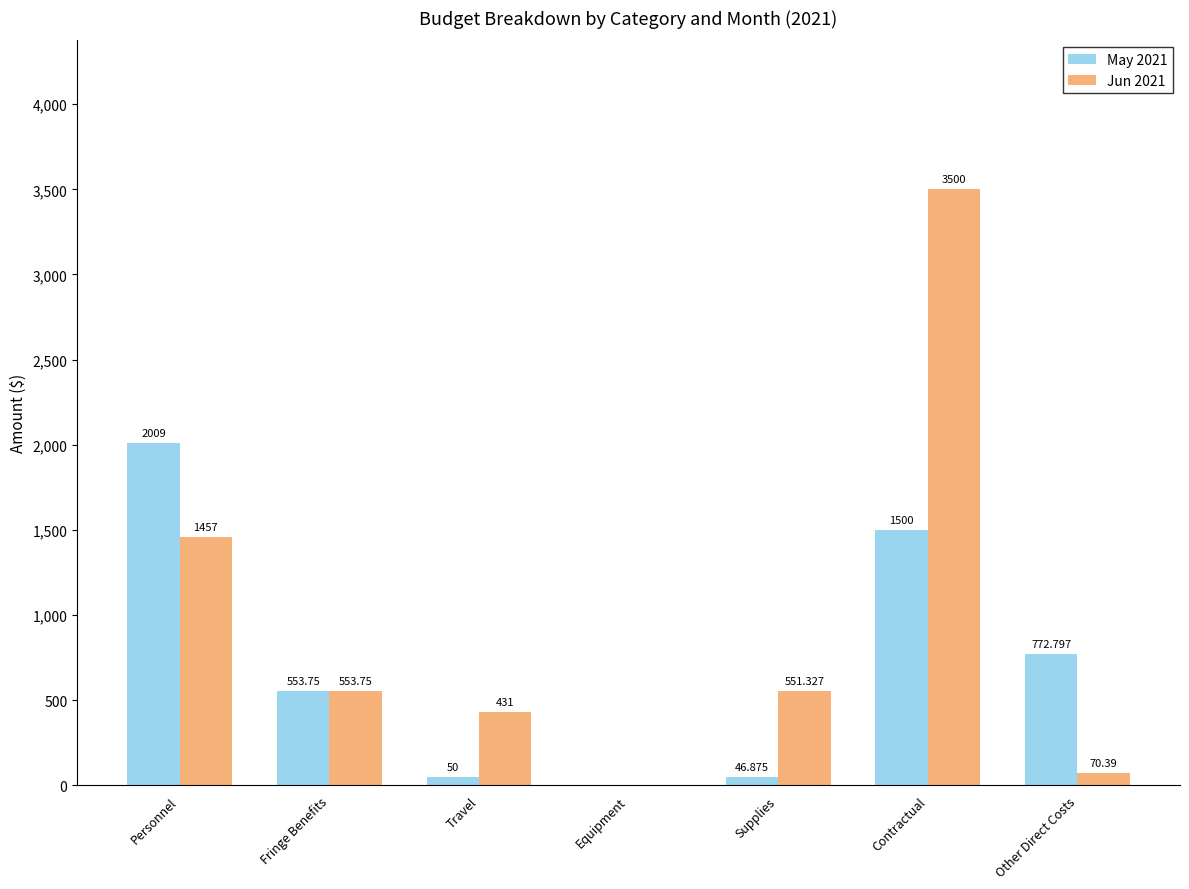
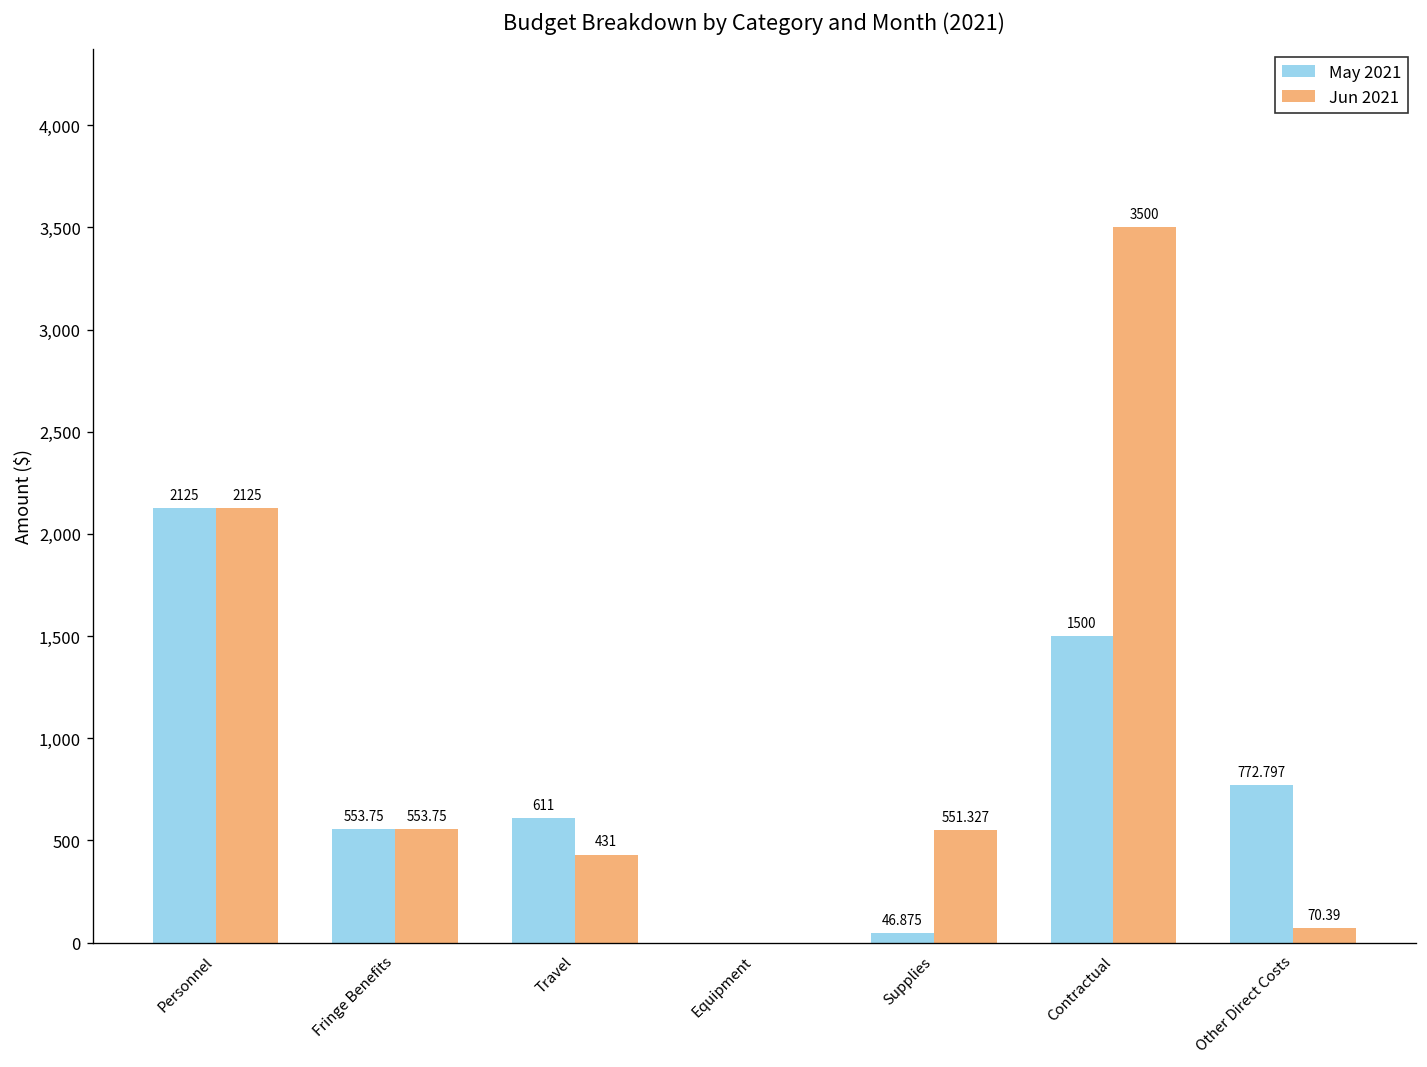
  {
    "May 2021": {
-     "Personnel": 2009,
+     "Personnel": 2125,
      "Fringe Benefits": 553.75,
-     "Travel": 50,
+     "Travel": 611,
      "Supplies": 46.875,
      "Contractual": 1500,
      "Other Direct Costs": 772.797
    },
    "Jun 2021": {
-     "Personnel": 1457,
+     "Personnel": 2125,
      "Fringe Benefits": 553.75,
      "Travel": 431,
      "Supplies": 551.327,
      "Contractual": 3500,
      "Other Direct Costs": 70.39
    }
  }
